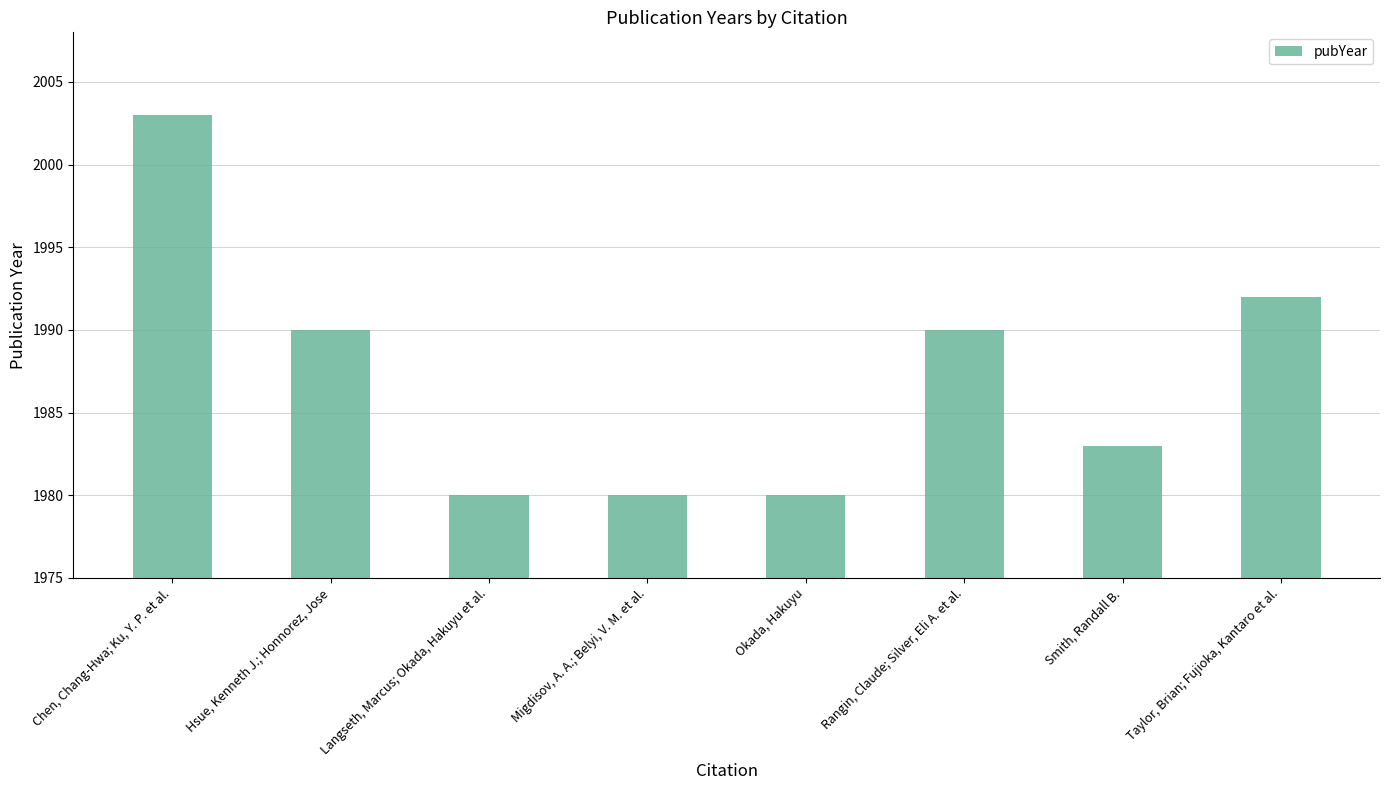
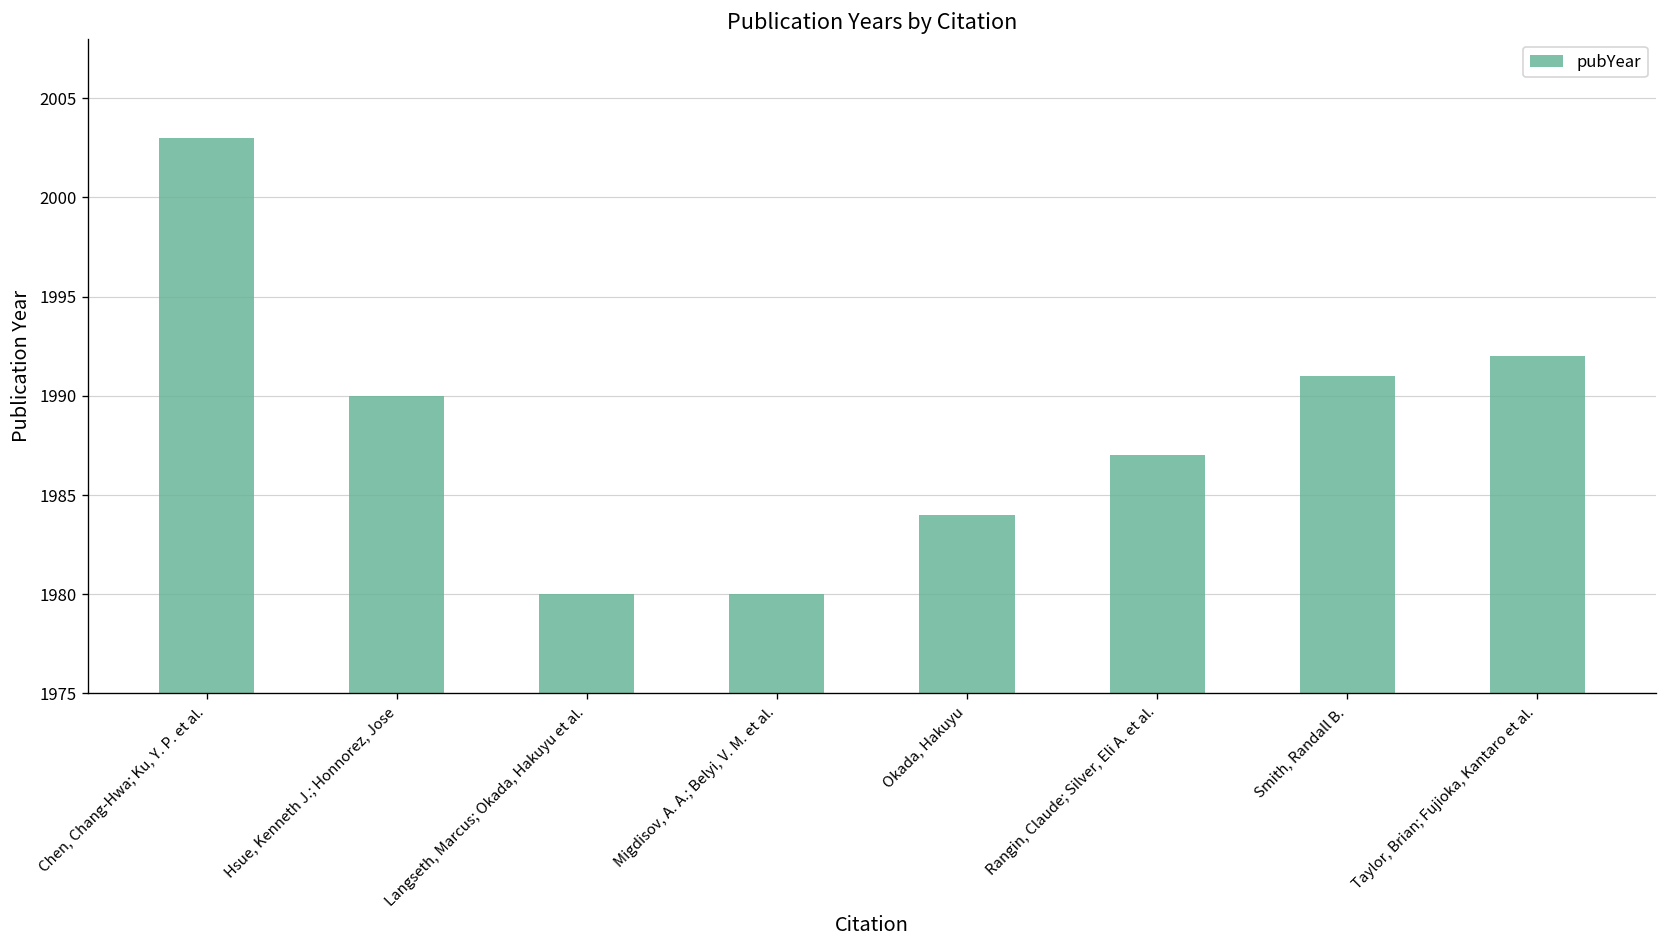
  {
    "Chen, Chang-Hwa; Ku, Y. P. et al.": 2003,
    "Hsue, Kenneth J.; Honnorez, Jose": 1990,
    "Langseth, Marcus; Okada, Hakuyu et al.": 1980,
    "Migdisov, A. A.; Belyi, V. M. et al.": 1980,
-   "Okada, Hakuyu": 1980,
-   "Rangin, Claude; Silver, Eli A. et al.": 1990,
-   "Smith, Randall B.": 1983,
+   "Okada, Hakuyu": 1984,
+   "Rangin, Claude; Silver, Eli A. et al.": 1987,
+   "Smith, Randall B.": 1991,
    "Taylor, Brian; Fujioka, Kantaro et al.": 1992
  }
